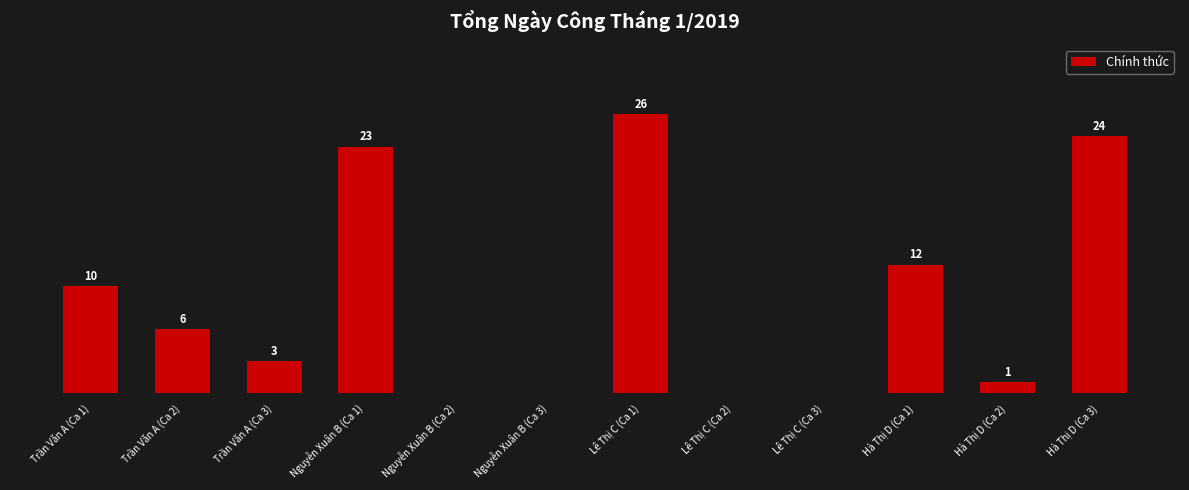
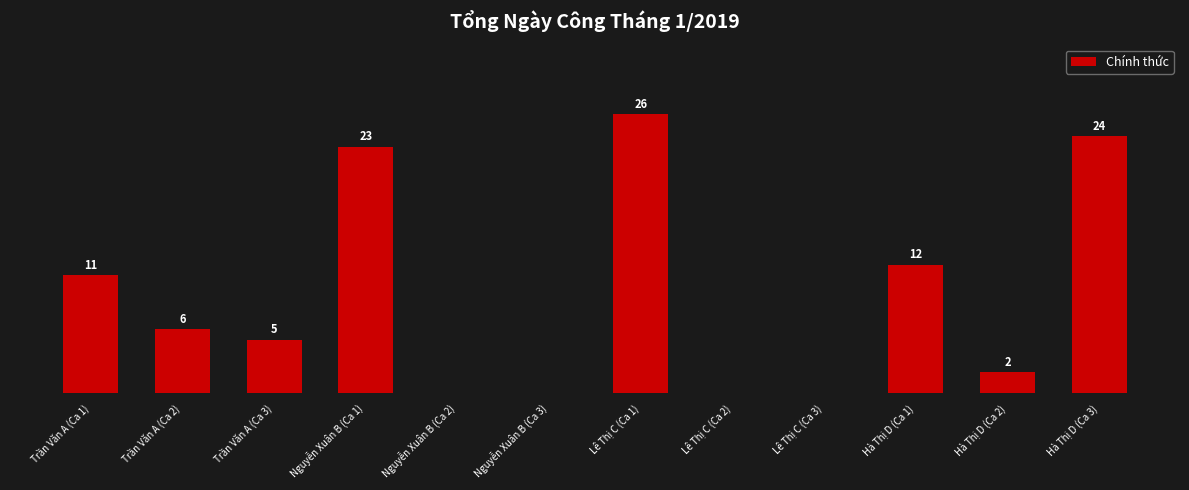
  {
-   "Trần Văn A (Ca 1)": 10,
+   "Trần Văn A (Ca 1)": 11,
    "Trần Văn A (Ca 2)": 6,
-   "Trần Văn A (Ca 3)": 3,
+   "Trần Văn A (Ca 3)": 5,
    "Nguyễn Xuân B (Ca 1)": 23,
    "Lê Thị C (Ca 1)": 26,
    "Hà Thị D (Ca 1)": 12,
-   "Hà Thị D (Ca 2)": 1,
+   "Hà Thị D (Ca 2)": 2,
    "Hà Thị D (Ca 3)": 24
  }
